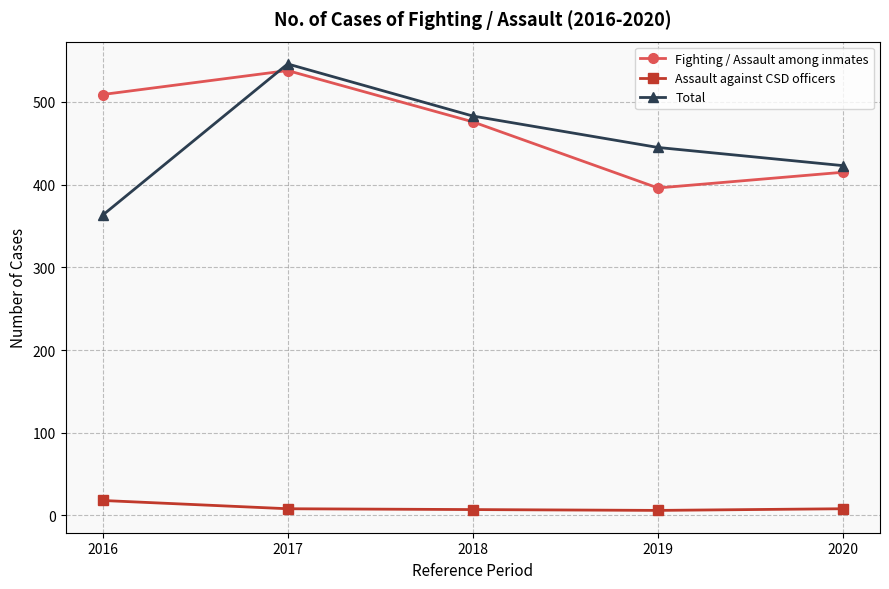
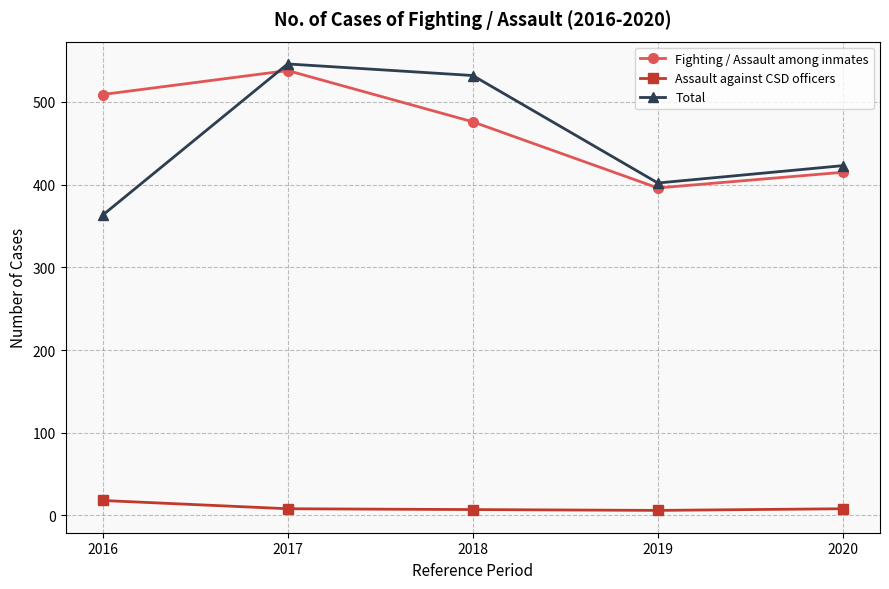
  {
    "Total": {
      "2016": 360,
      "2017": 550,
-     "2018": 480,
-     "2019": 450,
+     "2018": 530,
+     "2019": 400,
      "2020": 420
    }
  }
